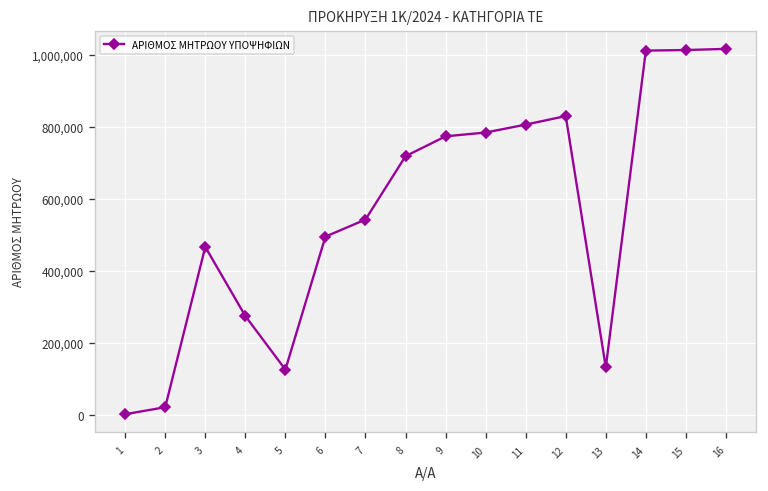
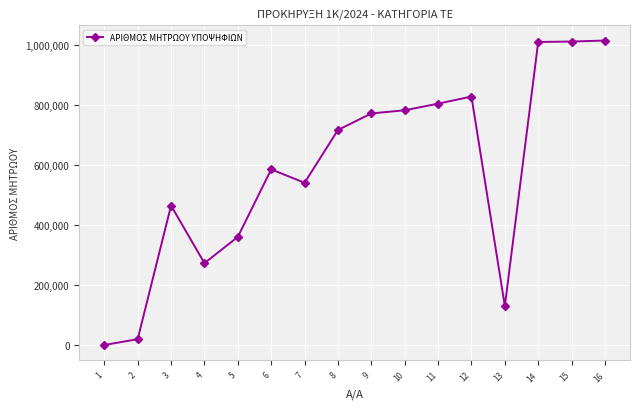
  {
    "1": "0",
    "2": "20,000",
    "3": "470,000",
    "4": "270,000",
-   "5": "130,000",
-   "6": "490,000",
+   "5": "360,000",
+   "6": "590,000",
    "7": "540,000",
    "8": "720,000",
    "9": "770,000",
    "10": "780,000",
    "11": "810,000",
    "12": "830,000",
    "13": "130,000",
    "14": "1,010,000",
    "15": "1,010,000",
    "16": "1,020,000"
  }
